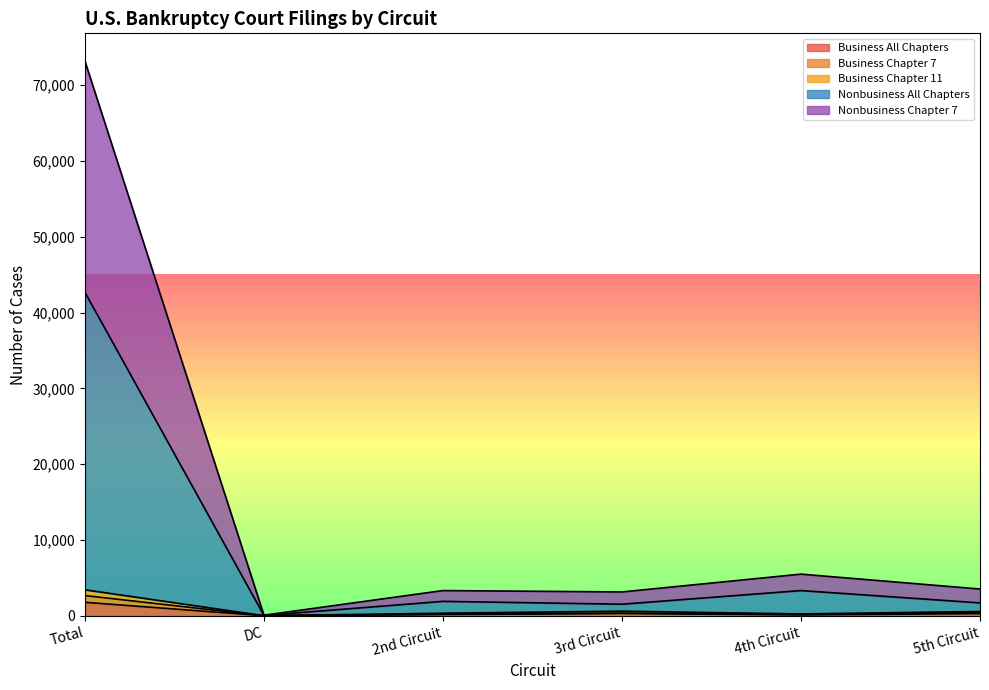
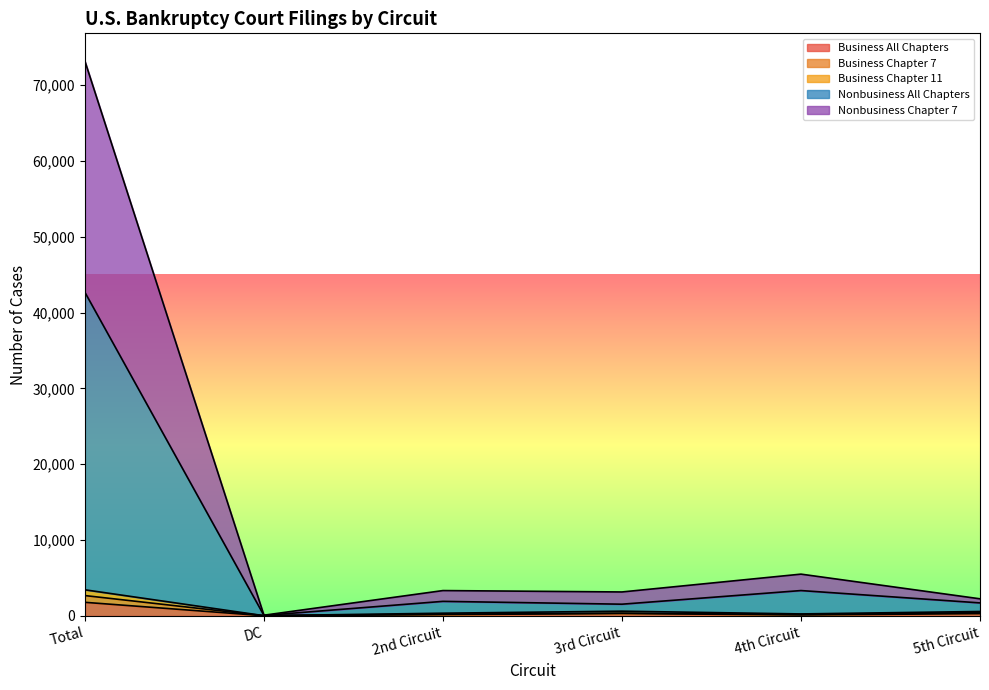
  {
    "Nonbusiness All Chapters": {
      "Total": "39,000",
      "2nd Circuit": "2,000",
      "3rd Circuit": "1,000",
      "4th Circuit": "3,000",
      "5th Circuit": "1,000"
    },
    "Nonbusiness Chapter 7": {
      "Total": "30,000",
      "2nd Circuit": "1,000",
      "3rd Circuit": "2,000",
      "4th Circuit": "2,000",
-     "5th Circuit": "2,000"
+     "5th Circuit": "1,000"
    }
  }
